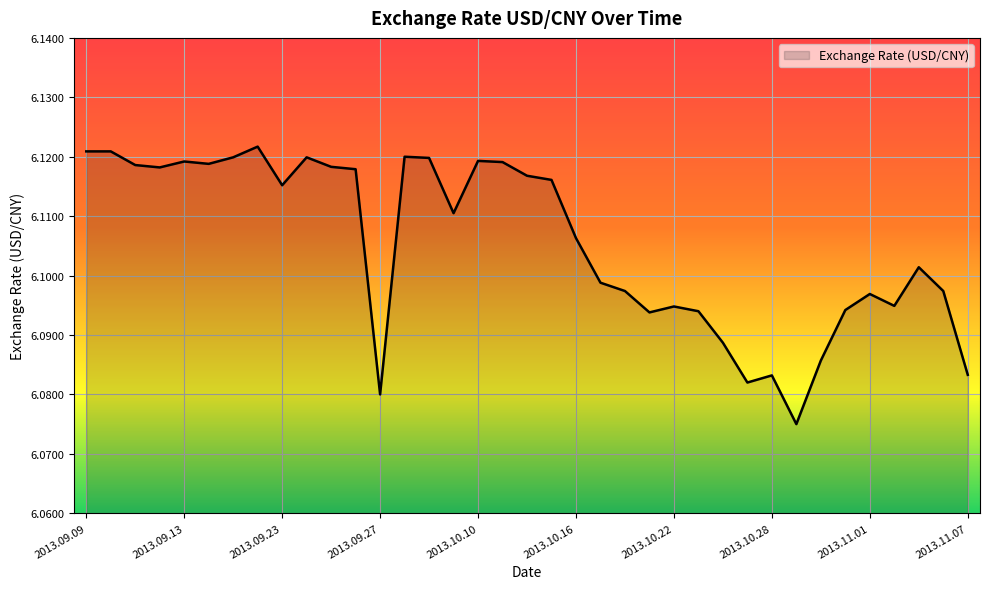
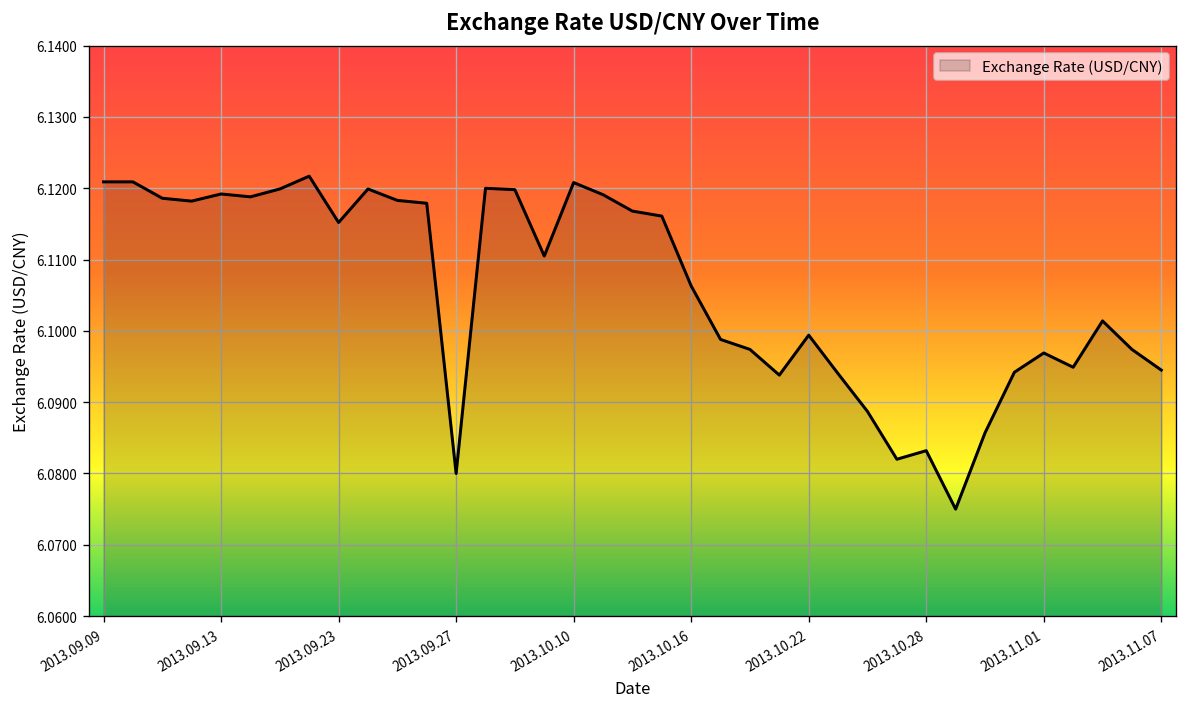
  {
    "2013.09.09": 6.121,
    "2013.09.13": 6.119,
    "2013.09.23": 6.115,
    "2013.09.27": 6.080,
-   "2013.10.10": 6.119,
+   "2013.10.10": 6.121,
    "2013.10.16": 6.106,
-   "2013.10.22": 6.095,
+   "2013.10.22": 6.099,
    "2013.10.28": 6.083,
    "2013.11.01": 6.097,
-   "2013.11.07": 6.083
+   "2013.11.07": 6.095
  }
